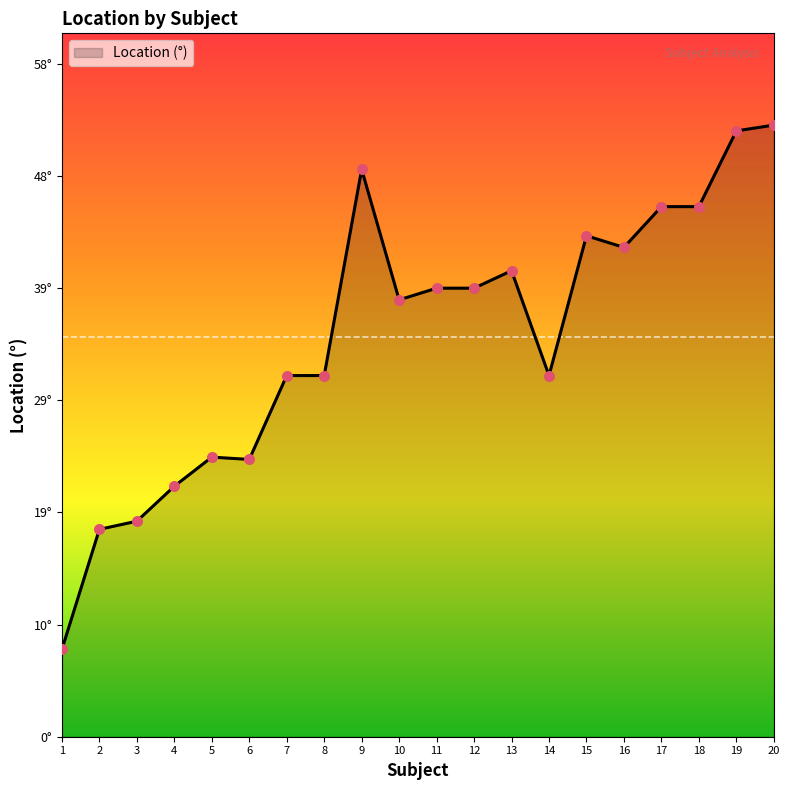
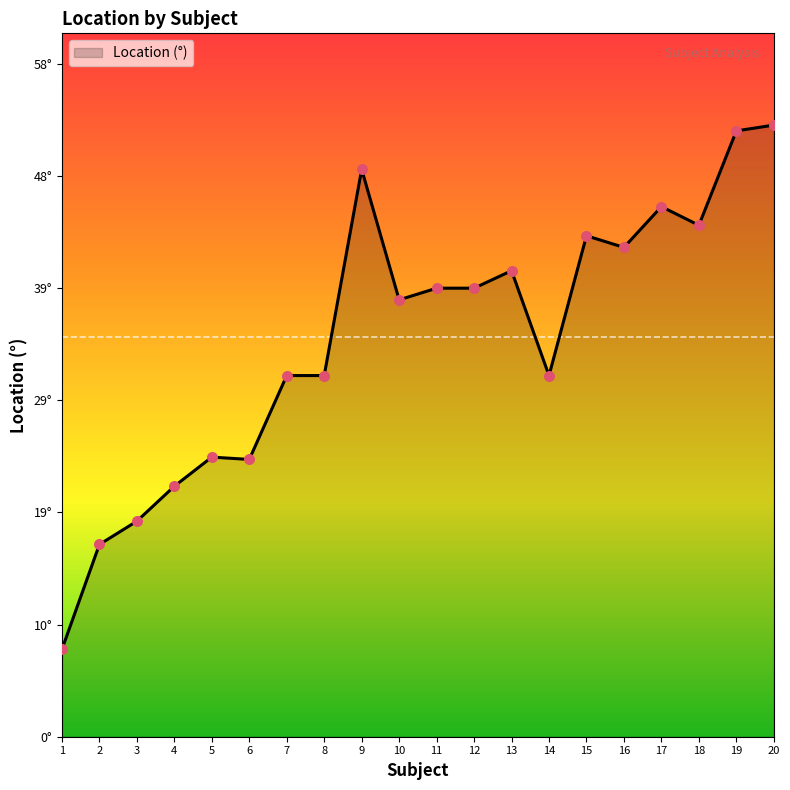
  {
    "1": "7.5°",
-   "2": "17.8°",
+   "2": "16.5°",
    "3": "18.5°",
    "4": "21.5°",
    "5": "24.0°",
    "6": "23.8°",
    "7": "31.0°",
    "8": "31.0°",
    "9": "48.7°",
    "10": "37.5°",
    "11": "38.5°",
    "12": "38.5°",
    "13": "40.0°",
    "14": "31.0°",
    "15": "43.0°",
    "16": "42.0°",
    "17": "45.5°",
-   "18": "45.5°",
+   "18": "43.9°",
    "19": "52.0°",
    "20": "52.5°"
  }
